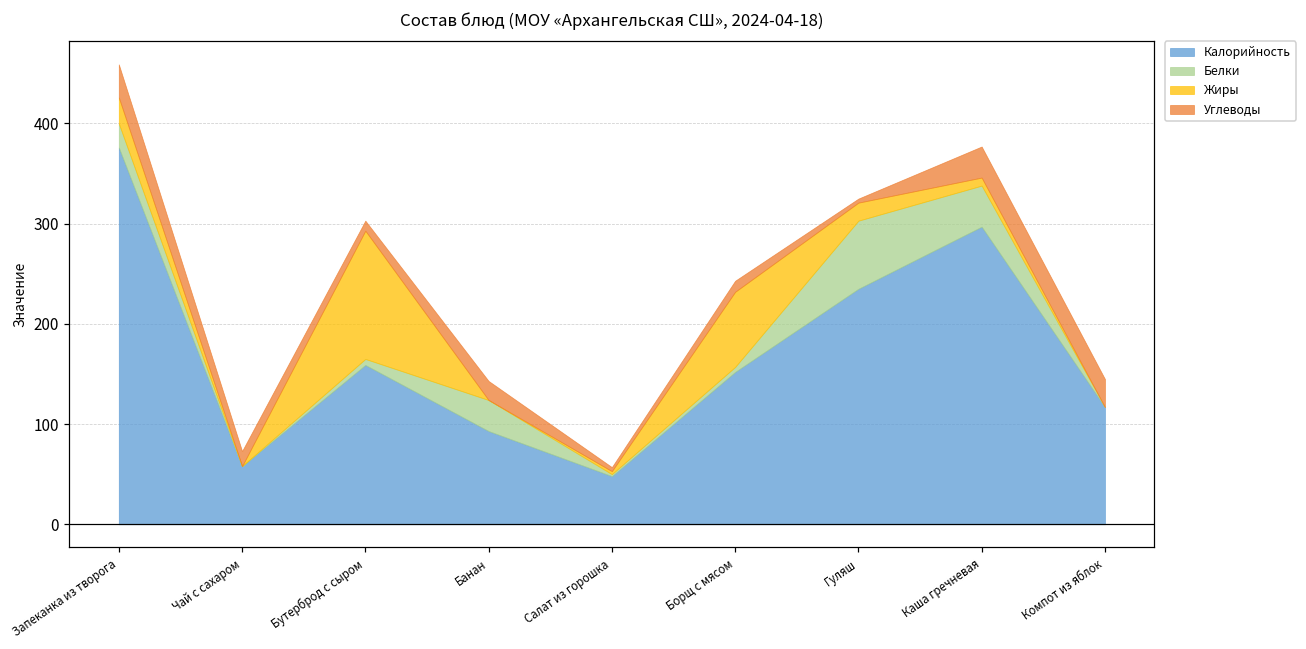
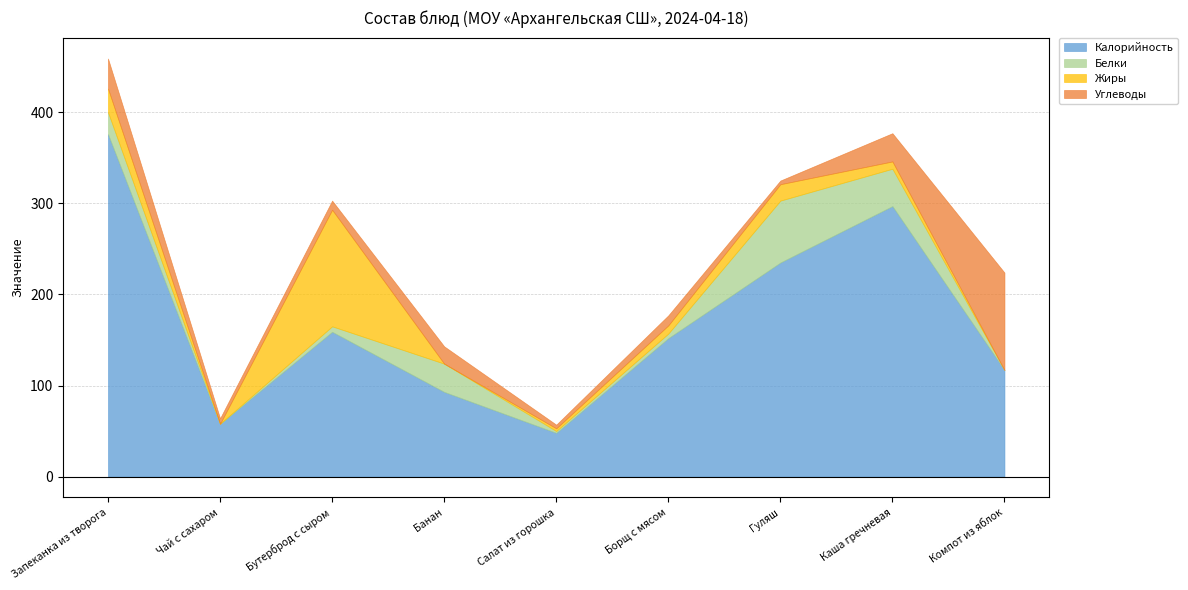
  {
    "Белки": {
      "Запеканка из творога": 20,
      "Бутерброд с сыром": 10,
      "Борщ с мясом": 10,
      "Гуляш": 70,
      "Каша гречневая": 40
    },
    "Жиры": {
      "Запеканка из творога": 30,
      "Бутерброд с сыром": 130,
      "Салат из горошка": 0,
-     "Борщ с мясом": 80,
+     "Борщ с мясом": 10,
      "Гуляш": 20,
      "Каша гречневая": 10
    },
    "Углеводы": {
      "Запеканка из творога": 30,
-     "Чай с сахаром": 20,
+     "Чай с сахаром": 10,
      "Бутерброд с сыром": 10,
      "Банан": 20,
      "Салат из горошка": 0,
      "Борщ с мясом": 10,
      "Гуляш": 0,
      "Каша гречневая": 30,
-     "Компот из яблок": 30
+     "Компот из яблок": 110
    }
  }
